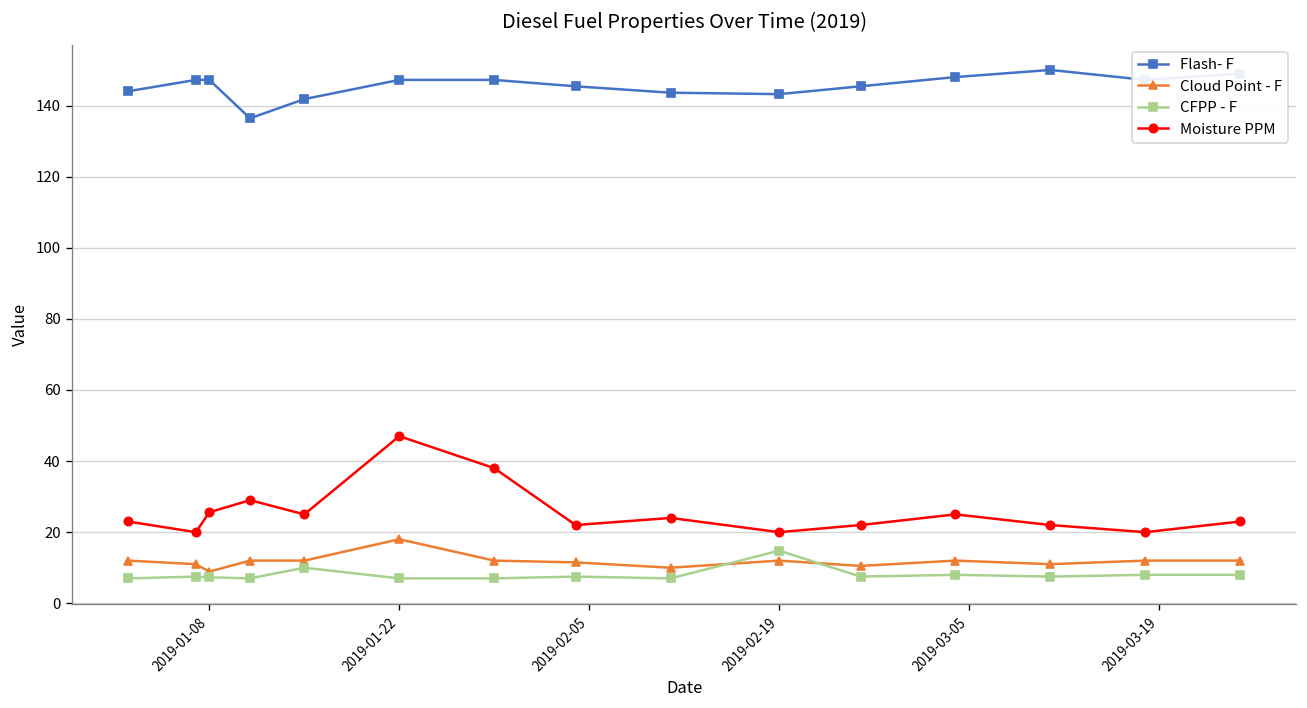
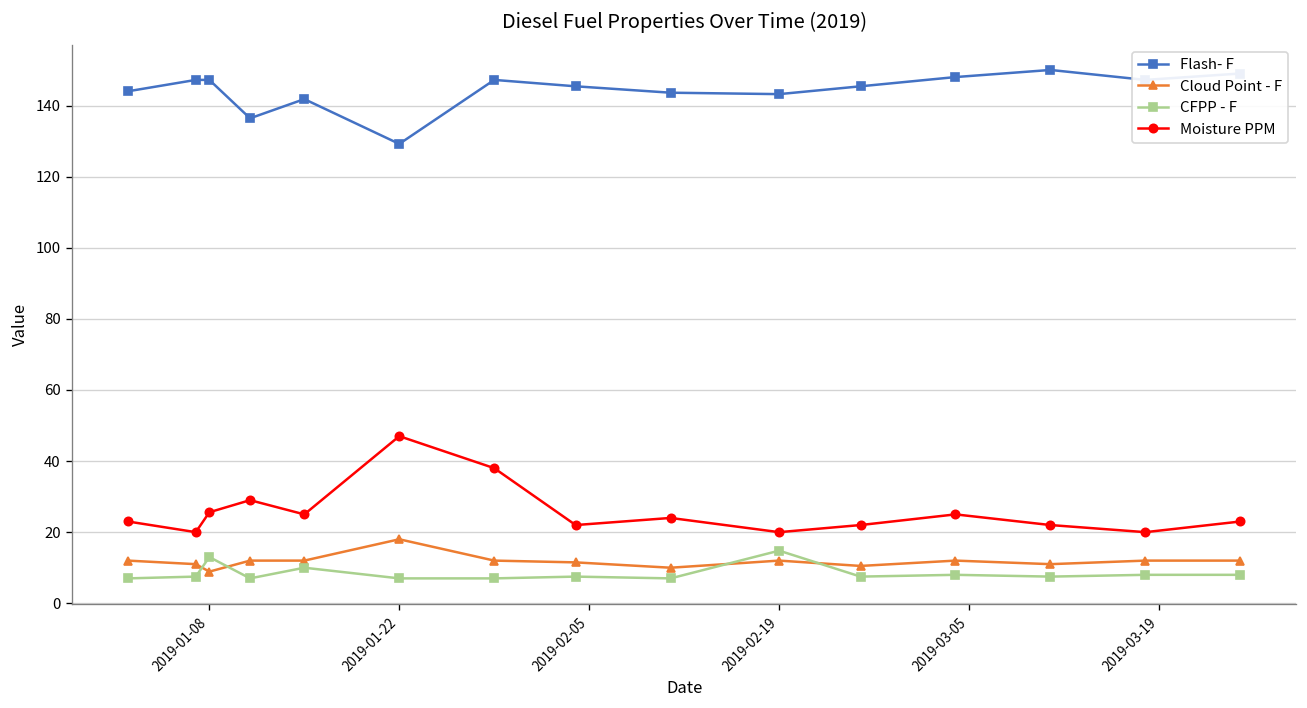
  {
    "Flash- F": {
      "2019-01-08": 147,
-     "2019-01-22": 147,
+     "2019-01-22": 129,
      "2019-02-19": 143
    },
    "Cloud Point - F": {
      "2019-01-08": 9,
      "2019-01-22": 18,
      "2019-02-19": 12
    },
    "CFPP - F": {
-     "2019-01-08": 7,
+     "2019-01-08": 13,
      "2019-01-22": 7,
      "2019-02-19": 15
    },
    "Moisture PPM": {
      "2019-01-08": 26,
      "2019-01-22": 47,
      "2019-02-19": 20
    }
  }
